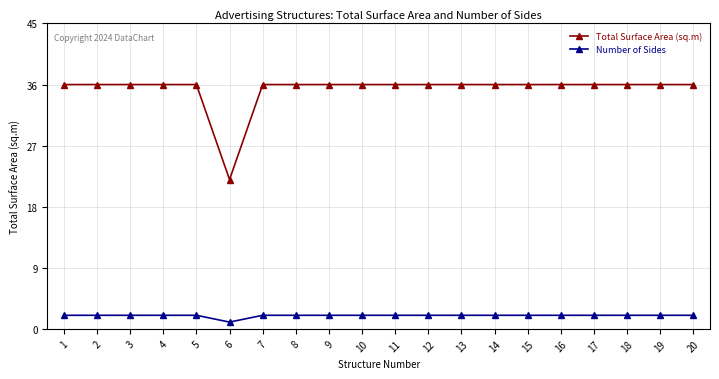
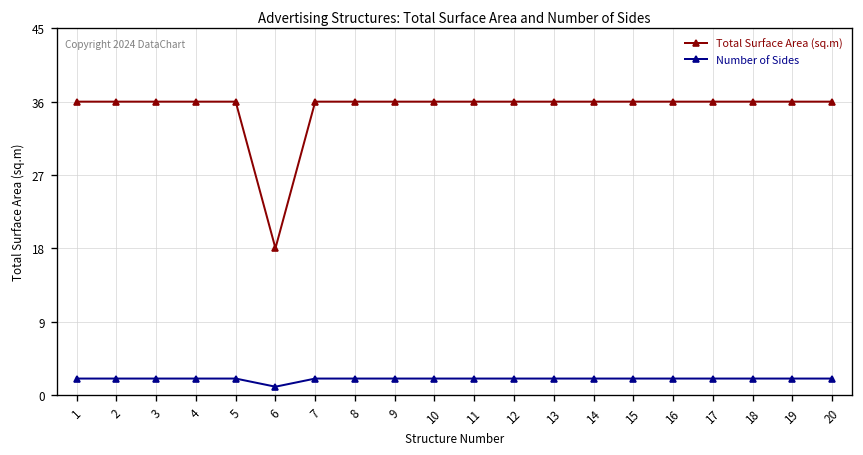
  {
    "Total Surface Area (sq.m)": {
      "1": 36,
      "2": 36,
      "3": 36,
      "4": 36,
      "5": 36,
-     "6": 22,
+     "6": 18,
      "7": 36,
      "8": 36,
      "9": 36,
      "10": 36,
      "11": 36,
      "12": 36,
      "13": 36,
      "14": 36,
      "15": 36,
      "16": 36,
      "17": 36,
      "18": 36,
      "19": 36,
      "20": 36
    },
    "Number of Sides": {
      "1": 2,
      "2": 2,
      "3": 2,
      "4": 2,
      "5": 2,
      "6": 1,
      "7": 2,
      "8": 2,
      "9": 2,
      "10": 2,
      "11": 2,
      "12": 2,
      "13": 2,
      "14": 2,
      "15": 2,
      "16": 2,
      "17": 2,
      "18": 2,
      "19": 2,
      "20": 2
    }
  }
